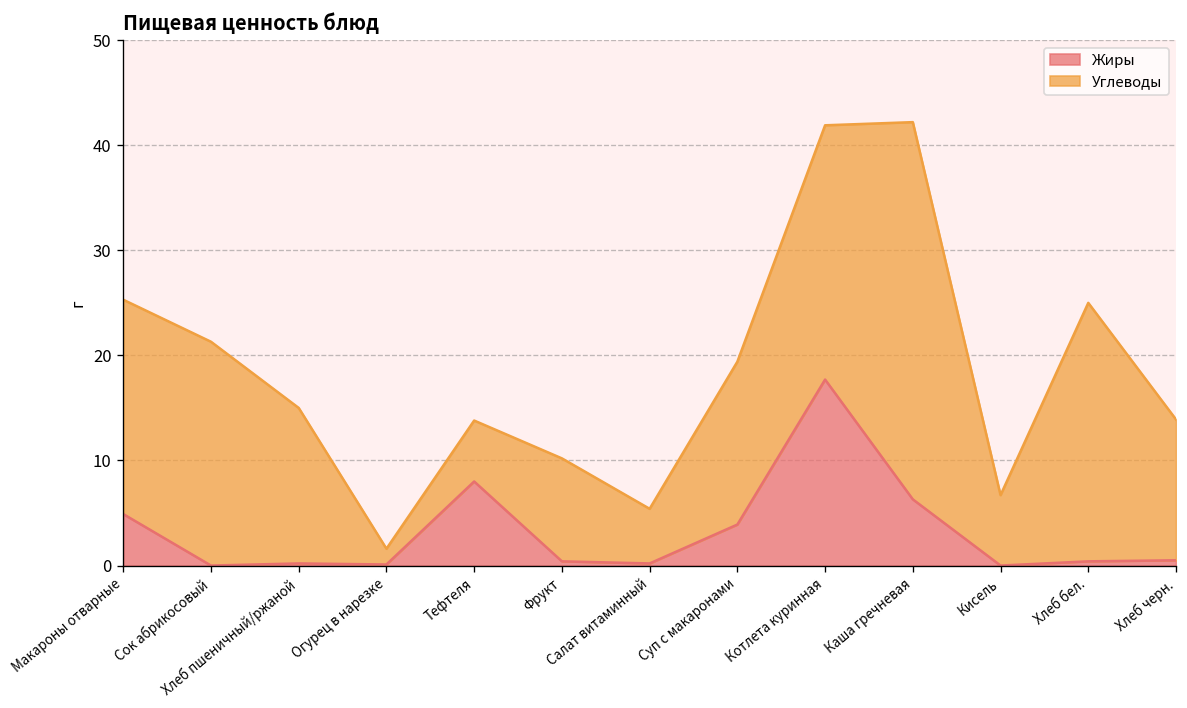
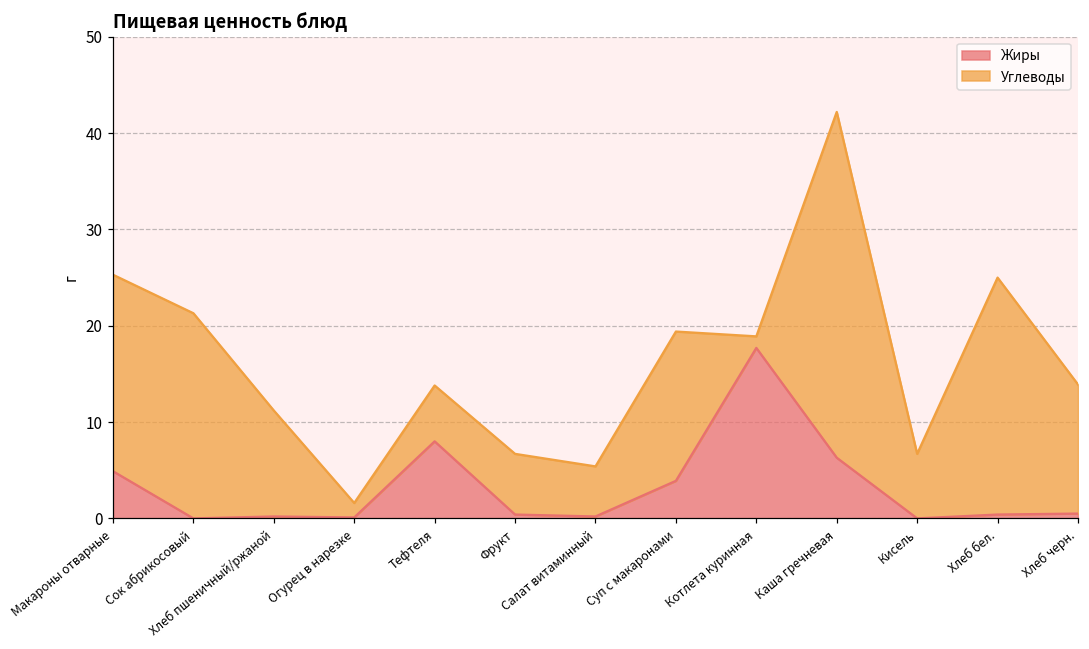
  {
    "Жиры": {
      "Макароны отварные": 5,
      "Сок абрикосовый": 0,
      "Хлеб пшеничный/ржаной": 0,
      "Огурец в нарезке": 0,
      "Тефтеля": 8,
      "Фрукт": 0,
      "Салат витаминный": 0,
      "Суп с макаронами": 4,
      "Котлета куринная": 18,
      "Каша гречневая": 6,
      "Кисель": 0,
      "Хлеб бел.": 0,
      "Хлеб черн.": 1
    },
    "Углеводы": {
      "Макароны отварные": 20,
      "Сок абрикосовый": 21,
-     "Хлеб пшеничный/ржаной": 15,
+     "Хлеб пшеничный/ржаной": 11,
      "Огурец в нарезке": 2,
      "Тефтеля": 6,
-     "Фрукт": 10,
+     "Фрукт": 6,
      "Салат витаминный": 5,
      "Суп с макаронами": 15,
-     "Котлета куринная": 24,
+     "Котлета куринная": 1,
      "Каша гречневая": 36,
      "Кисель": 7,
      "Хлеб бел.": 25,
      "Хлеб черн.": 13
    }
  }
